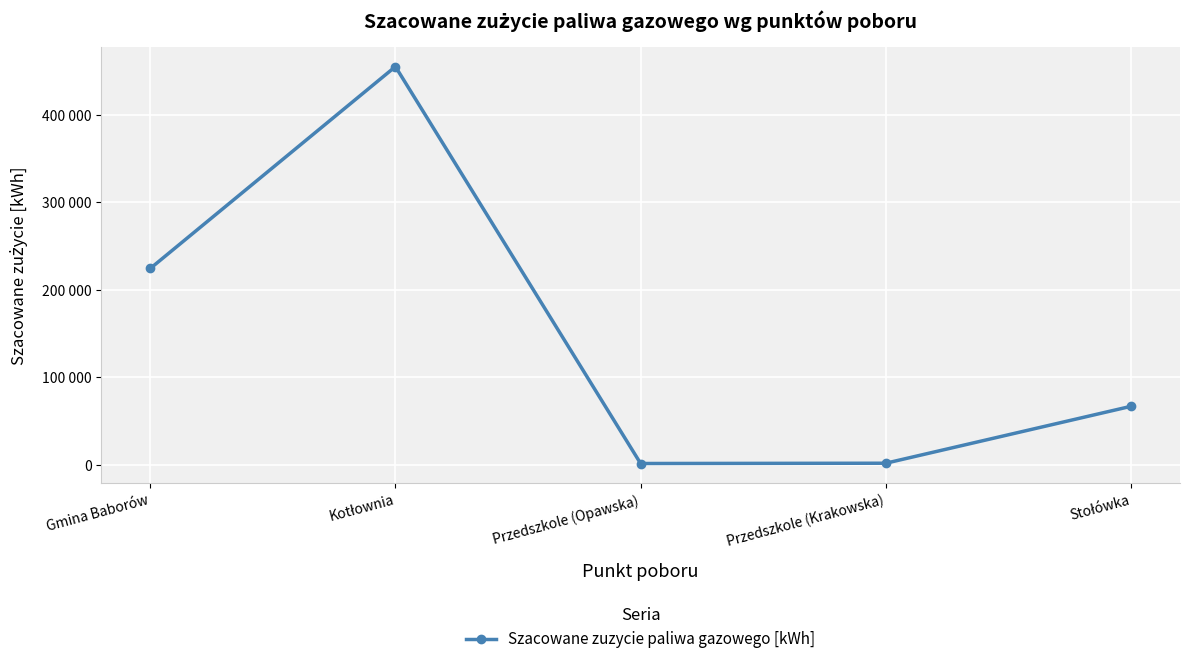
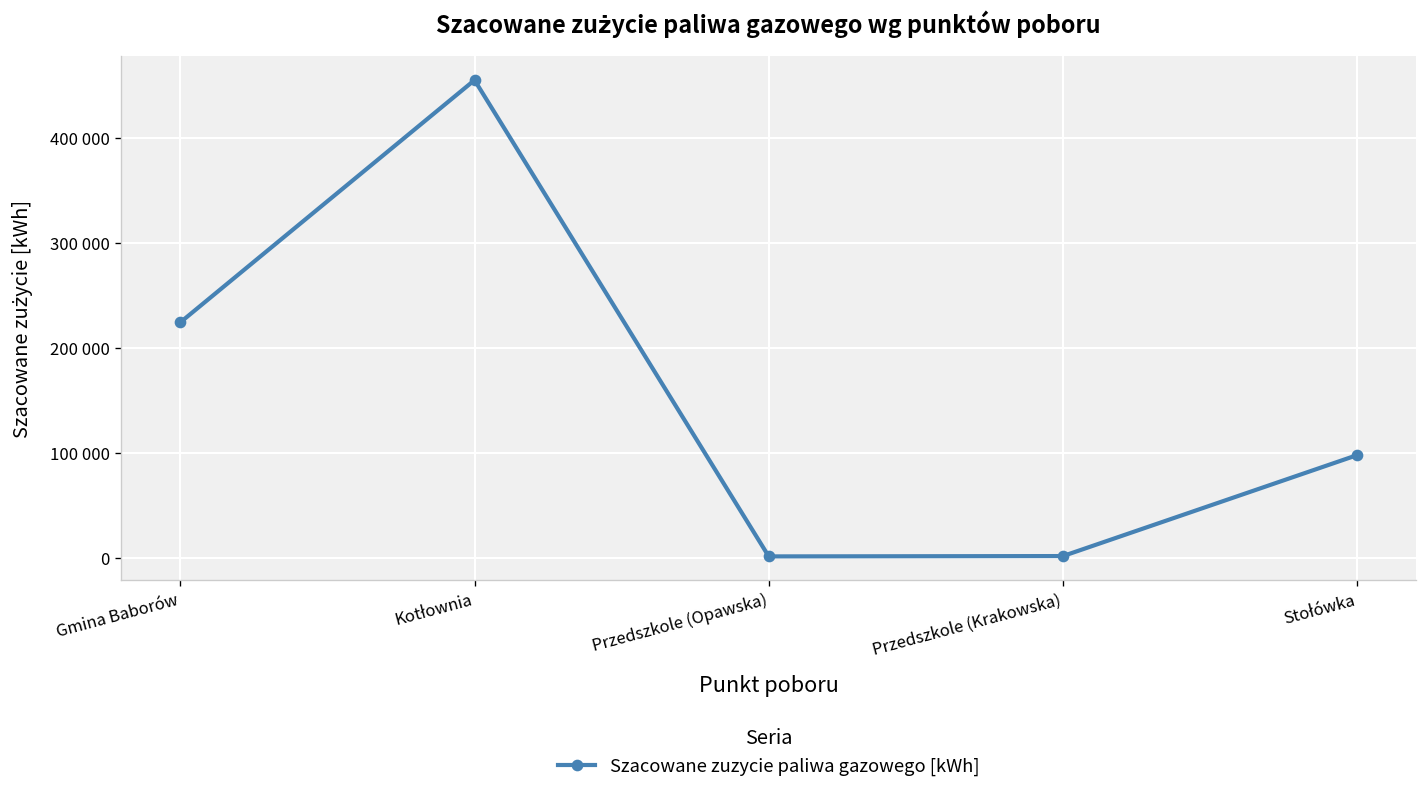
  {
    "Gmina Baborów": 220000,
    "Kotłownia": 450000,
    "Przedszkole (Opawska)": 0,
    "Przedszkole (Krakowska)": 0,
-   "Stołówka": 70000
+   "Stołówka": 100000
  }
